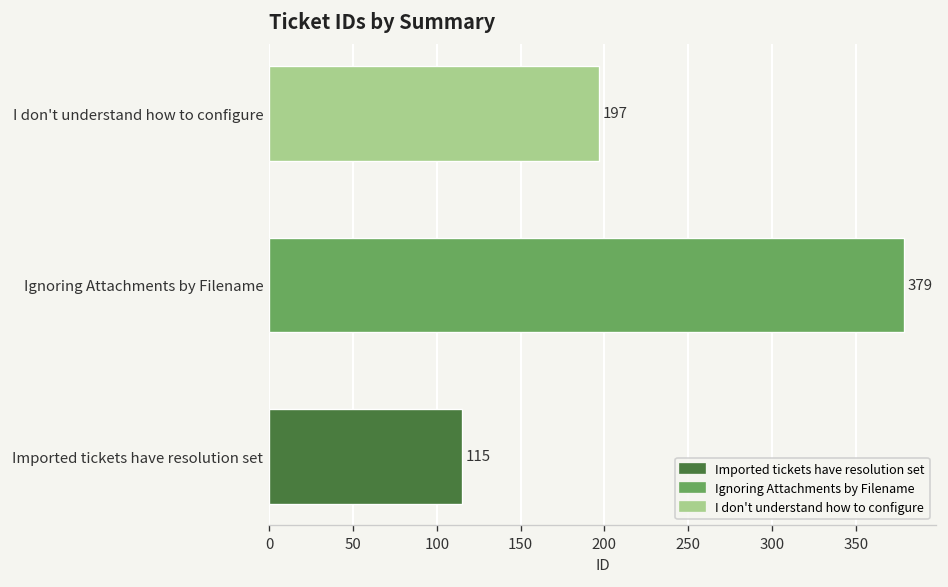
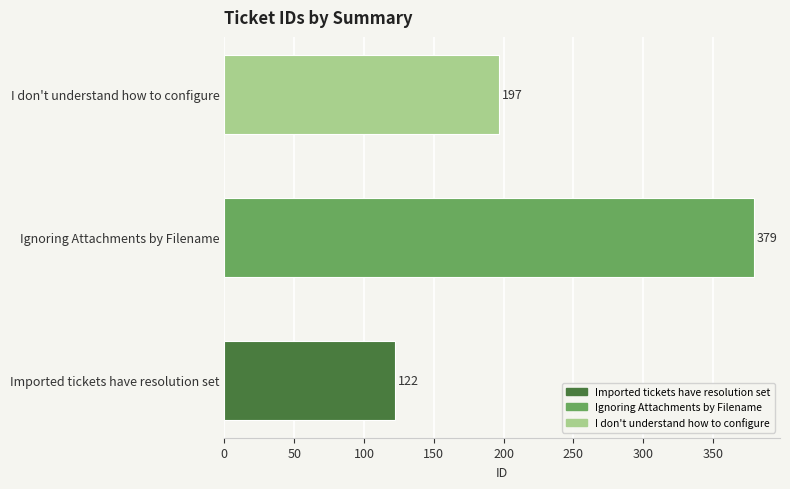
  {
    "I don't understand how to configure": 197,
    "Ignoring Attachments by Filename": 379,
-   "Imported tickets have resolution set": 115
+   "Imported tickets have resolution set": 122
  }
